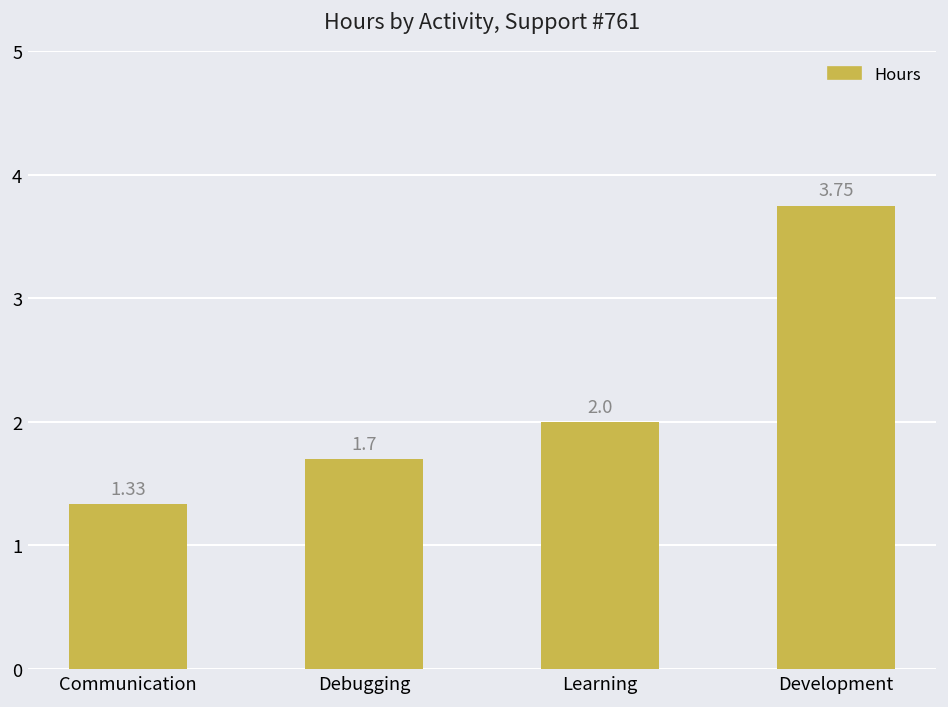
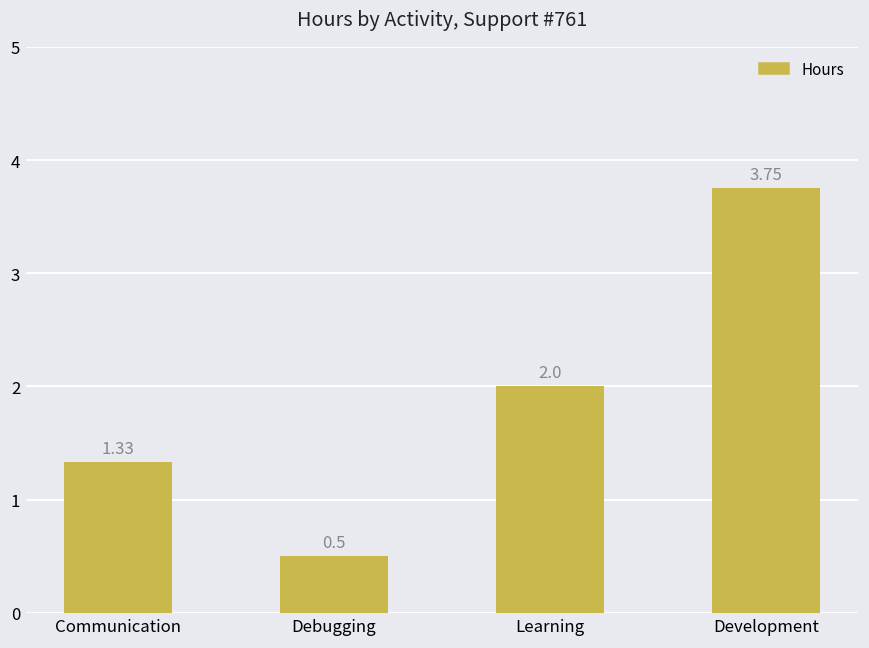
  {
    "Communication": 1.33,
-   "Debugging": 1.7,
+   "Debugging": 0.5,
    "Learning": 2.0,
    "Development": 3.75
  }
